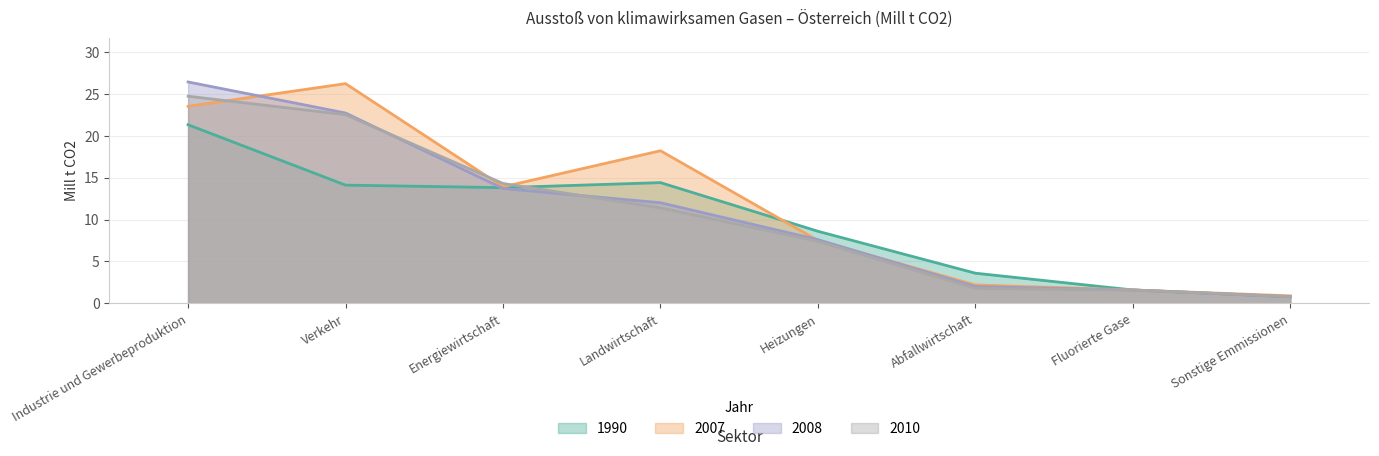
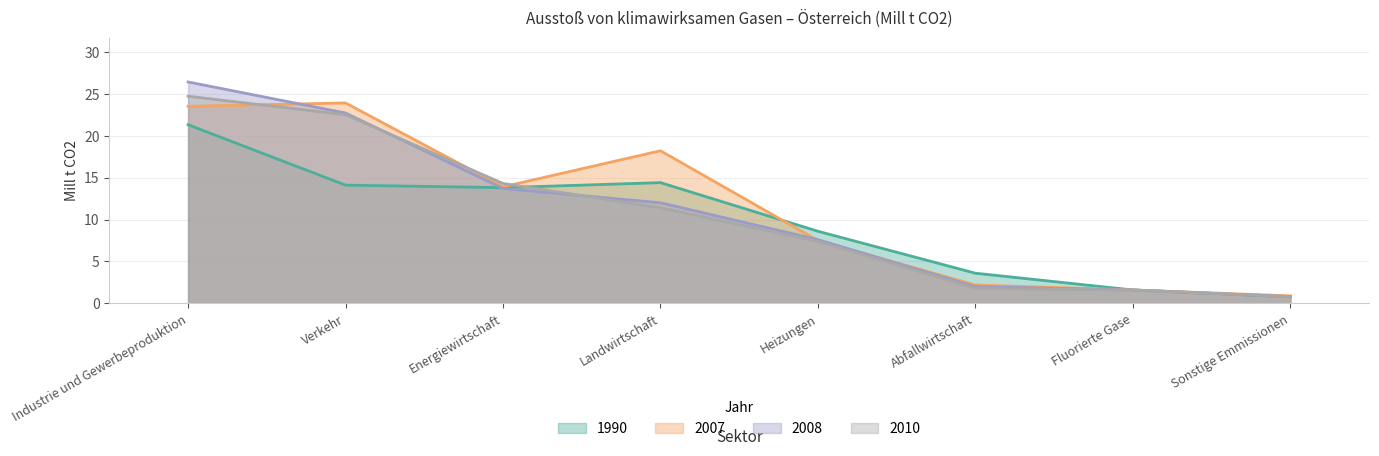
  {
    "2007": {
      "Industrie und Gewerbeproduktion": 24,
-     "Verkehr": 26,
+     "Verkehr": 24,
      "Landwirtschaft": 18
    }
  }
